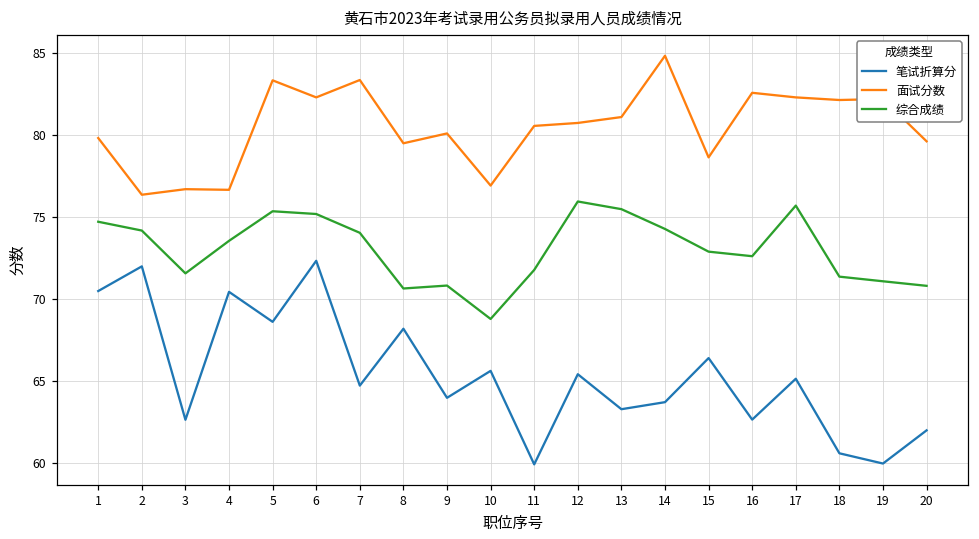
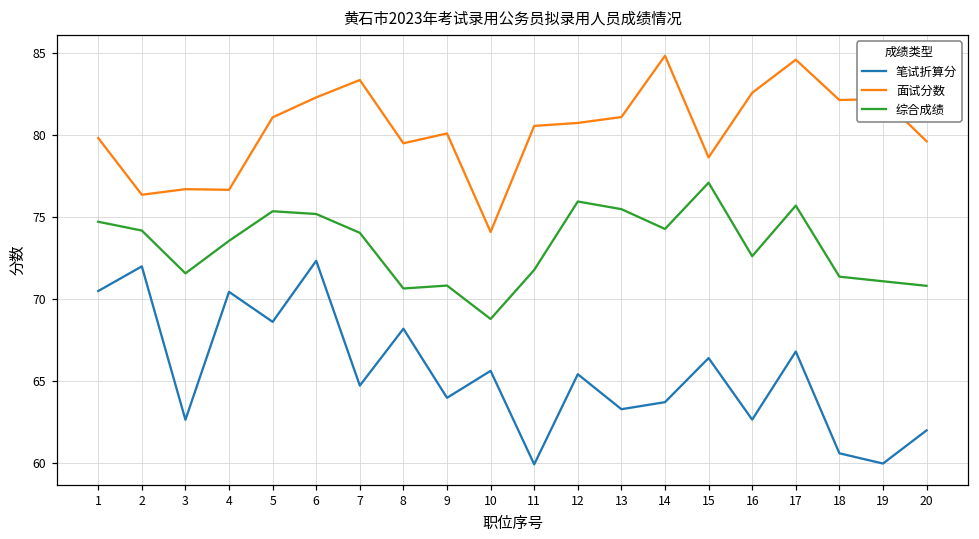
  {
    "笔试折算分": {
      "1": 70.5,
      "2": 72.0,
      "3": 62.6,
      "4": 70.4,
      "5": 68.6,
      "6": 72.3,
      "7": 64.7,
      "8": 68.2,
      "9": 64.0,
      "10": 65.6,
      "11": 59.9,
      "12": 65.4,
      "13": 63.3,
      "14": 63.7,
      "15": 66.4,
      "16": 62.6,
-     "17": 65.1,
+     "17": 66.8,
      "18": 60.6,
      "19": 60.0,
      "20": 62.0
    },
    "面试分数": {
      "1": 79.8,
      "2": 76.4,
      "3": 76.7,
      "4": 76.7,
-     "5": 83.3,
+     "5": 81.1,
      "6": 82.3,
      "7": 83.4,
      "8": 79.5,
      "9": 80.1,
-     "10": 76.9,
+     "10": 74.1,
      "11": 80.6,
      "12": 80.7,
      "13": 81.1,
      "14": 84.8,
      "15": 78.6,
      "16": 82.6,
-     "17": 82.3,
+     "17": 84.6,
      "18": 82.1,
      "20": 79.6
    },
    "综合成绩": {
      "1": 74.7,
      "2": 74.2,
      "3": 71.6,
      "4": 73.5,
      "5": 75.4,
      "6": 75.2,
      "7": 74.0,
      "8": 70.6,
      "9": 70.8,
      "10": 68.8,
      "11": 71.8,
      "12": 75.9,
      "13": 75.5,
      "14": 74.3,
-     "15": 72.9,
+     "15": 77.1,
      "16": 72.6,
      "17": 75.7,
      "18": 71.4,
      "19": 71.1,
      "20": 70.8
    }
  }
